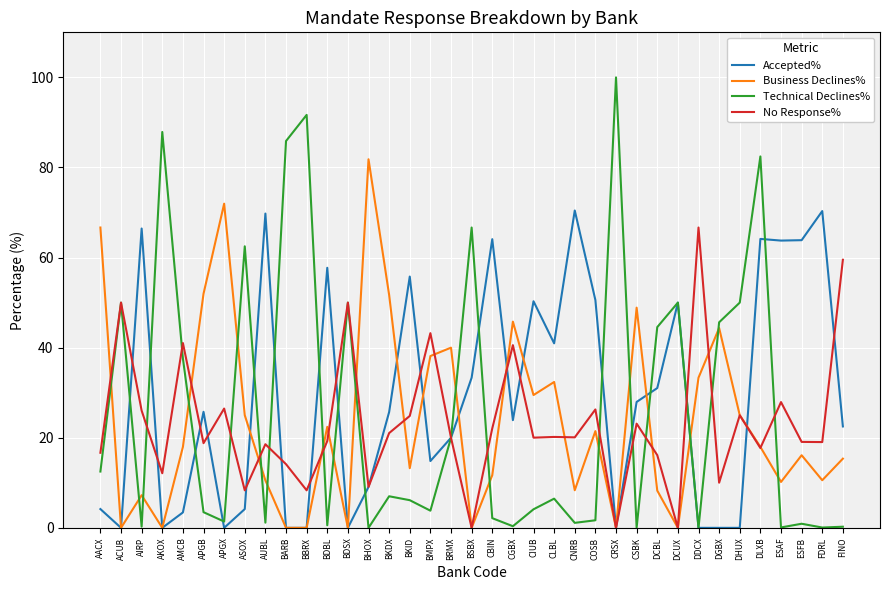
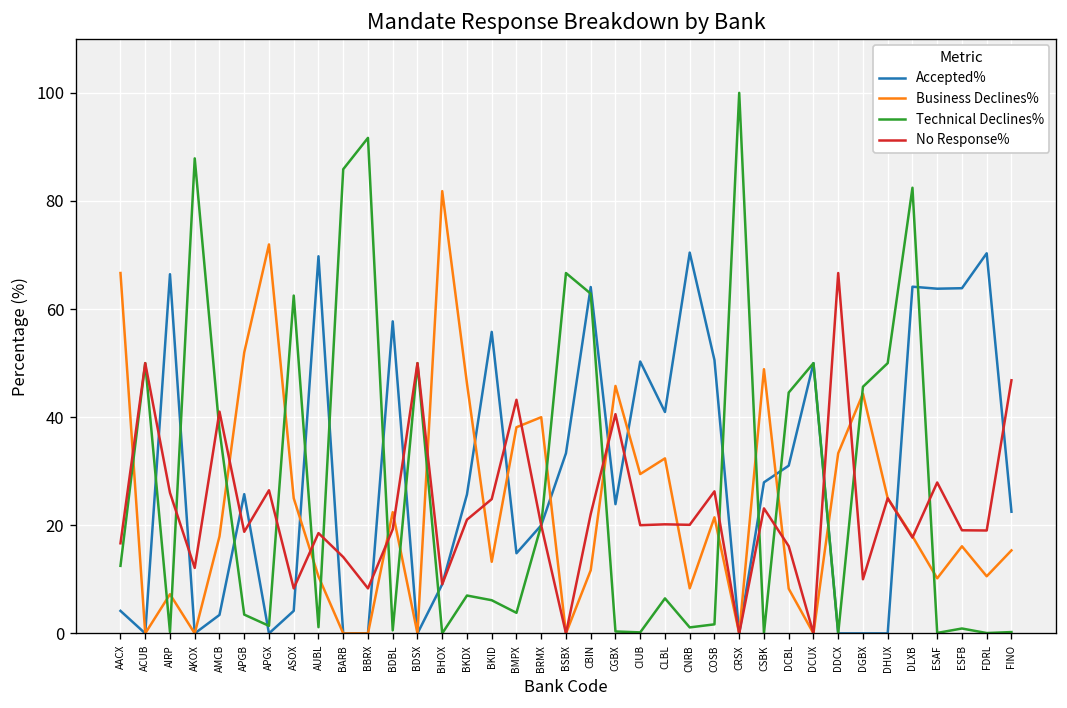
  {
    "Accepted%": {
      "AACX": 4,
      "AIRP": 66,
      "AMCB": 3,
      "APGB": 26,
      "APGX": 0,
      "ASOX": 4,
      "AUBL": 70,
      "BDBL": 58,
      "BKDX": 26,
      "BKID": 56,
      "BMPX": 15,
      "BSBX": 33,
      "CBIN": 64,
      "CGBX": 24,
      "CIUB": 50,
      "CLBL": 41,
      "CNRB": 70,
      "COSB": 51,
      "CSBK": 28,
      "DCBL": 31,
      "DGBX": 0,
      "DHUX": 0,
      "DLXB": 64,
      "ESAF": 64,
      "ESFB": 64,
      "FDRL": 70,
      "FINO": 23
    },
    "Business Declines%": {
      "AACX": 67,
      "AIRP": 7,
      "AMCB": 18,
      "APGB": 52,
      "APGX": 72,
      "ASOX": 25,
      "AUBL": 11,
      "BDBL": 22,
      "BHOX": 82,
-     "BKDX": 52,
+     "BKDX": 46,
      "BKID": 13,
      "BMPX": 38,
      "BRMX": 40,
      "CBIN": 12,
      "CGBX": 46,
      "CIUB": 29,
      "CLBL": 32,
      "CNRB": 8,
      "COSB": 21,
      "CSBK": 49,
      "DCBL": 8,
      "DDCX": 33,
      "DGBX": 44,
      "ESAF": 10,
      "ESFB": 16,
      "FDRL": 11,
      "FINO": 15
    },
    "Technical Declines%": {
      "AACX": 13,
      "AIRP": 0,
      "AKOX": 88,
      "AMCB": 38,
      "APGB": 3,
      "APGX": 1,
      "ASOX": 63,
      "AUBL": 1,
      "BARB": 86,
      "BBRX": 92,
      "BDBL": 1,
      "BHOX": 0,
      "BKDX": 7,
      "BKID": 6,
      "BMPX": 4,
      "BSBX": 67,
-     "CBIN": 2,
+     "CBIN": 63,
      "CGBX": 0,
-     "CIUB": 4,
+     "CIUB": 0,
      "CLBL": 6,
      "CNRB": 1,
      "COSB": 2,
      "CRSX": 100,
      "CSBK": 0,
      "DCBL": 45,
      "DGBX": 46,
      "DHUX": 50,
      "DLXB": 82,
      "ESAF": 0,
      "ESFB": 1,
      "FDRL": 0,
      "FINO": 0
    },
    "No Response%": {
      "AACX": 17,
      "AIRP": 26,
      "AKOX": 12,
      "AMCB": 41,
      "APGB": 19,
      "APGX": 26,
      "ASOX": 8,
      "AUBL": 19,
      "BARB": 14,
      "BBRX": 8,
      "BDBL": 19,
      "BKDX": 21,
      "BKID": 25,
      "BMPX": 43,
      "CBIN": 22,
      "CGBX": 41,
      "CIUB": 20,
      "CLBL": 20,
      "CNRB": 20,
      "COSB": 26,
      "CSBK": 23,
      "DCBL": 16,
      "DDCX": 67,
      "DGBX": 10,
      "ESAF": 28,
      "ESFB": 19,
      "FDRL": 19,
-     "FINO": 60
+     "FINO": 47
    }
  }
